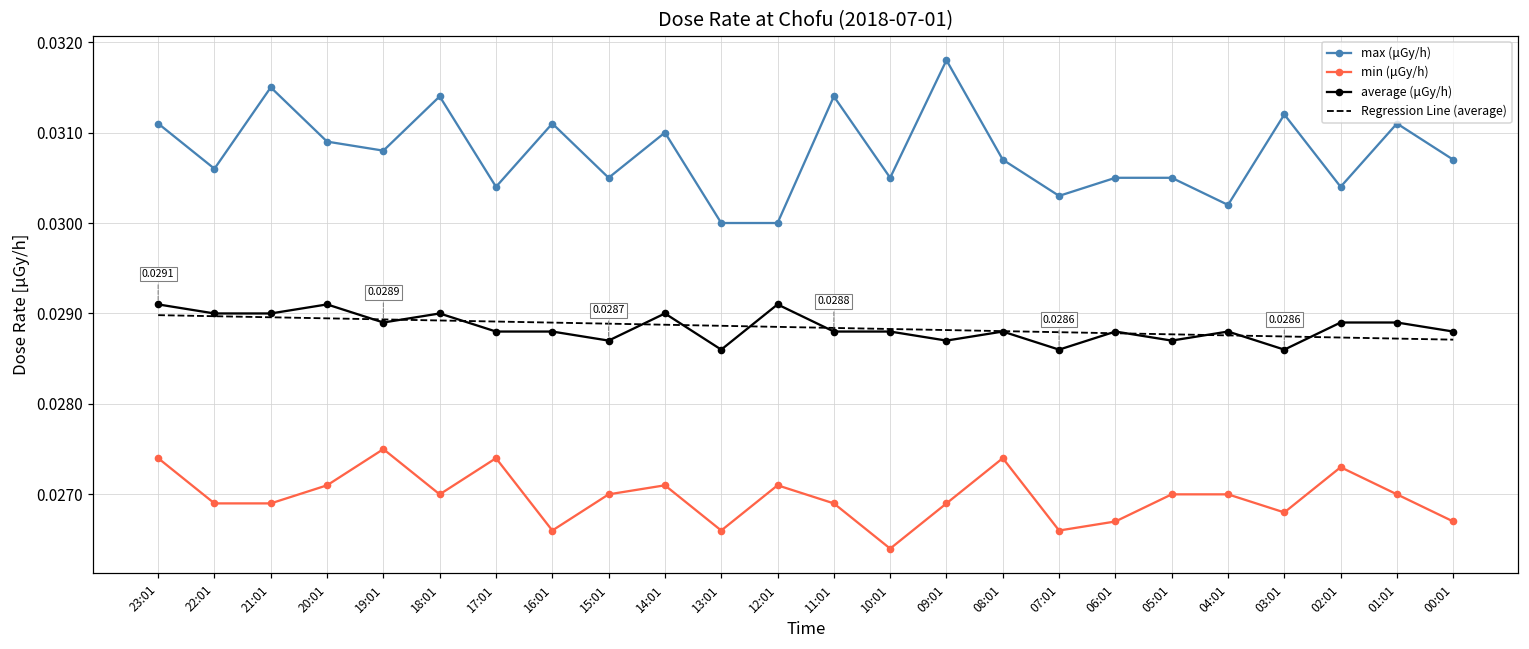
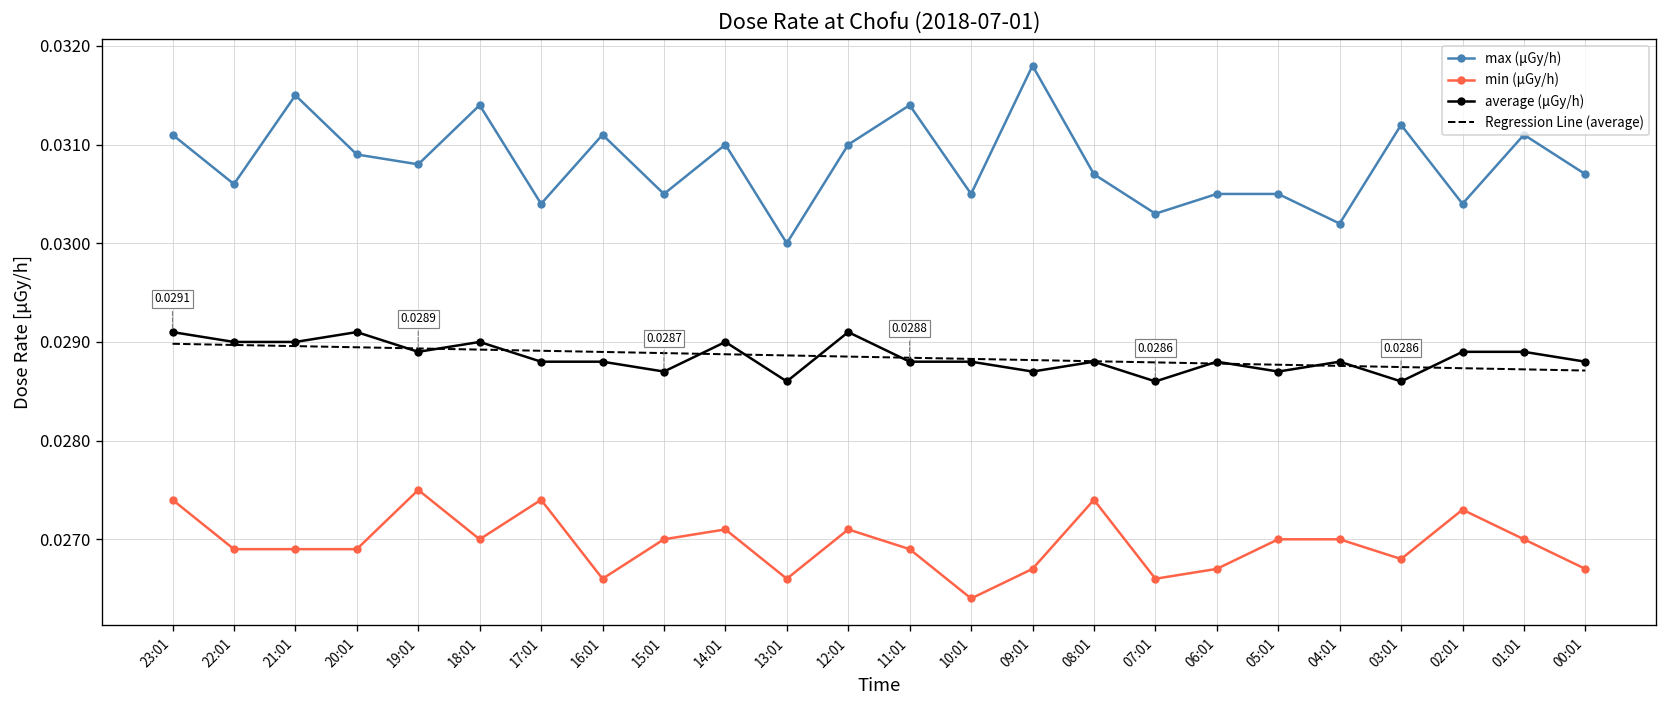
  {
    "max (μGy/h)": {
      "23:01": 0.0311,
      "22:01": 0.0306,
      "21:01": 0.0315,
      "20:01": 0.0309,
      "19:01": 0.0308,
      "18:01": 0.0314,
      "17:01": 0.0304,
      "16:01": 0.0311,
      "15:01": 0.0305,
      "14:01": 0.031,
      "13:01": 0.030,
-     "12:01": 0.030,
+     "12:01": 0.031,
      "11:01": 0.0314,
      "10:01": 0.0305,
      "09:01": 0.0318,
      "08:01": 0.0307,
      "07:01": 0.0303,
      "06:01": 0.0305,
      "05:01": 0.0305,
      "04:01": 0.0302,
      "03:01": 0.0312,
      "02:01": 0.0304,
      "01:01": 0.0311,
      "00:01": 0.0307
    },
    "min (μGy/h)": {
      "23:01": 0.0274,
      "22:01": 0.0269,
      "21:01": 0.0269,
-     "20:01": 0.0271,
+     "20:01": 0.0269,
      "19:01": 0.0275,
      "18:01": 0.0270,
      "17:01": 0.0274,
      "16:01": 0.0266,
      "15:01": 0.0270,
      "14:01": 0.0271,
      "13:01": 0.0266,
      "12:01": 0.0271,
      "11:01": 0.0269,
      "10:01": 0.0264,
-     "09:01": 0.0269,
+     "09:01": 0.0267,
      "08:01": 0.0274,
      "07:01": 0.0266,
      "06:01": 0.0267,
      "05:01": 0.0270,
      "04:01": 0.0270,
      "03:01": 0.0268,
      "02:01": 0.0273,
      "01:01": 0.0270,
      "00:01": 0.0267
    }
  }
